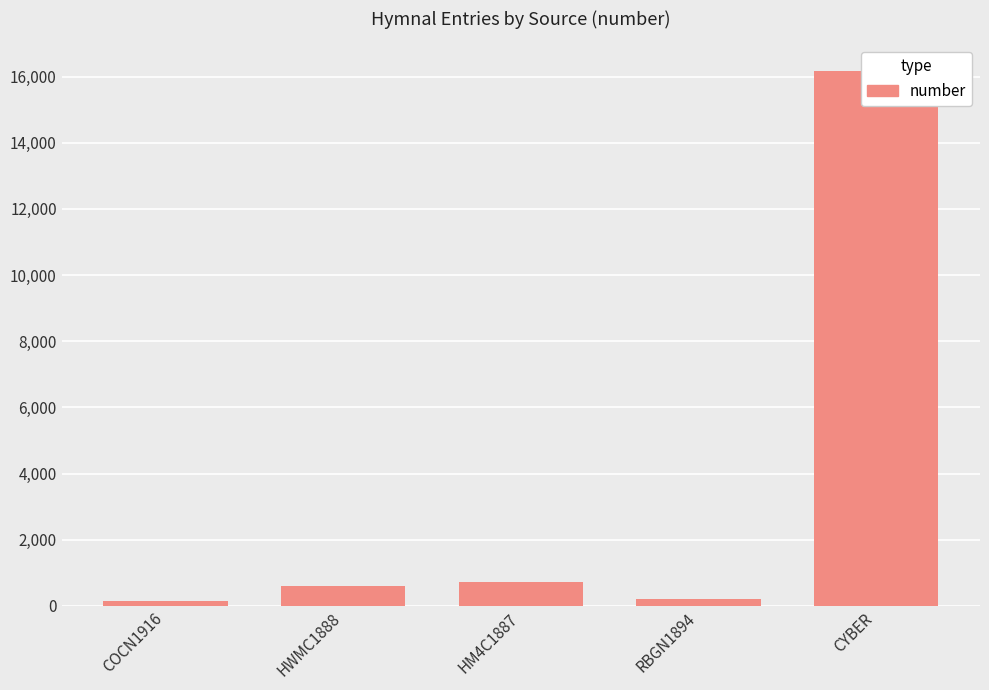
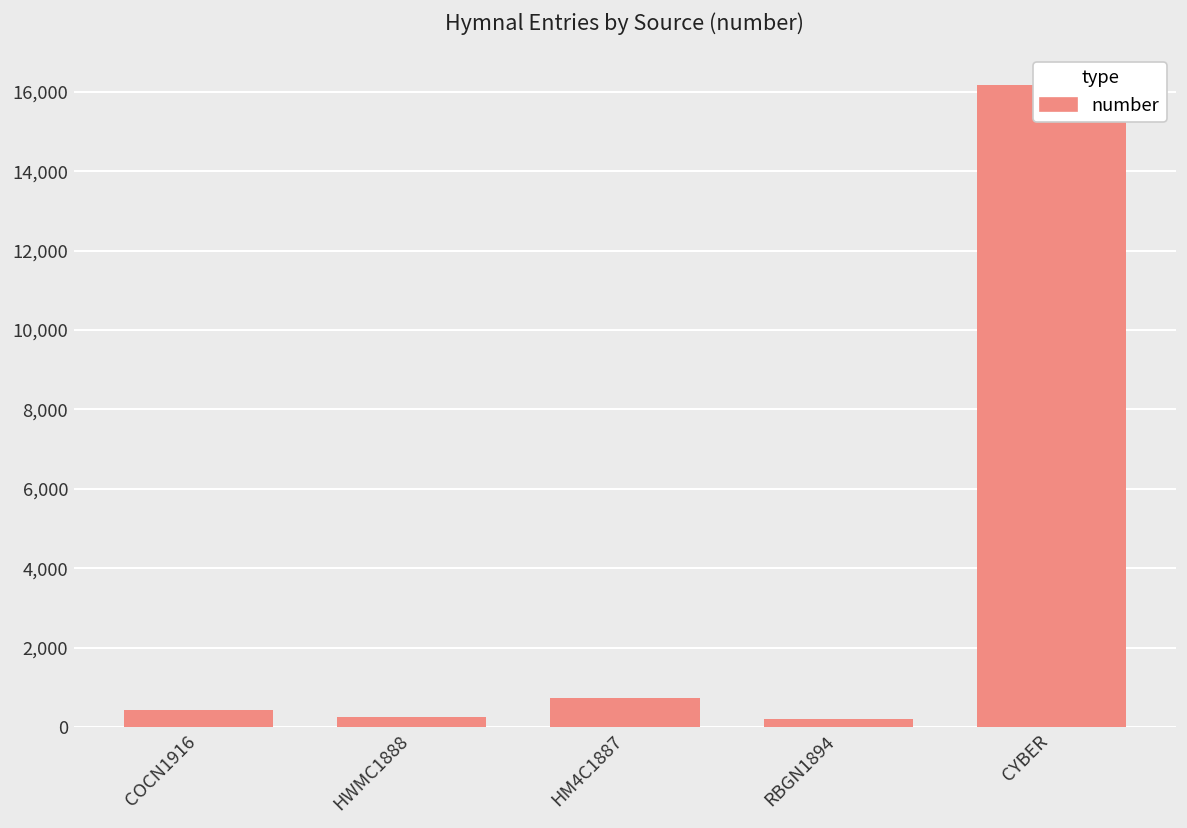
  {
-   "COCN1916": 200,
-   "HWMC1888": 600,
+   "COCN1916": 400,
+   "HWMC1888": 200,
    "HM4C1887": 700,
    "RBGN1894": 200
  }
